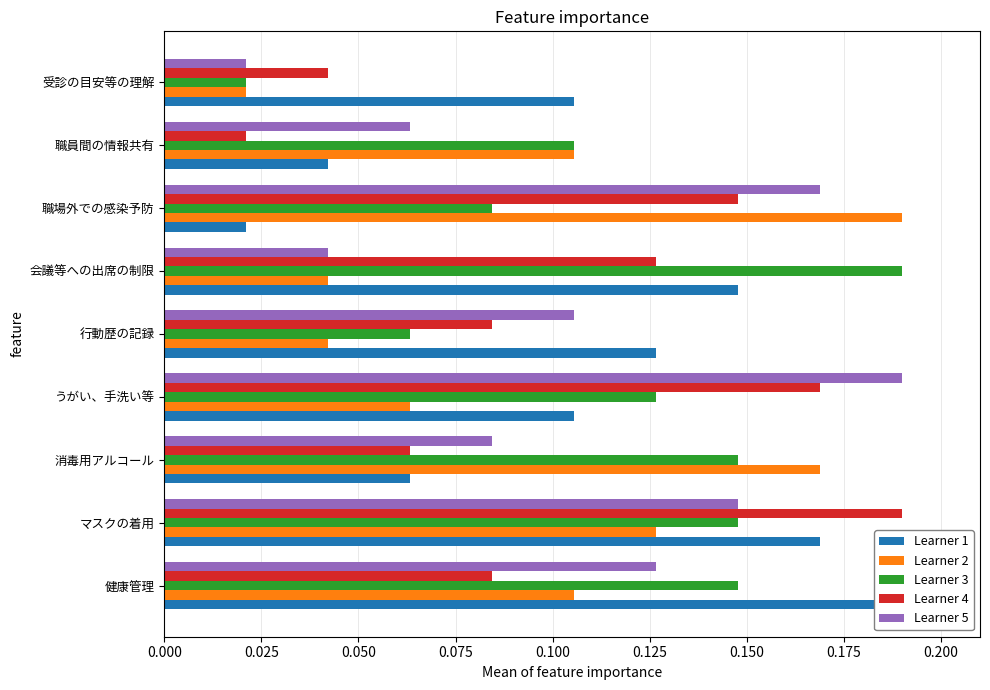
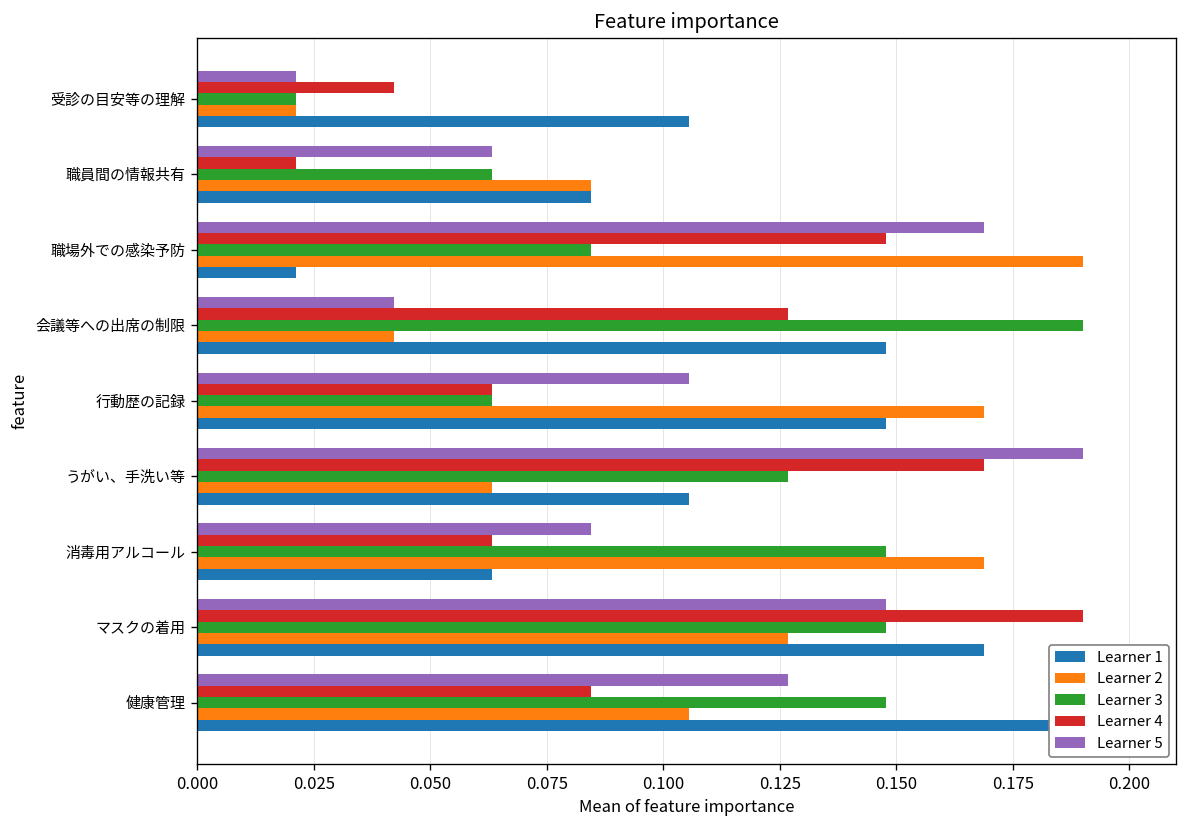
  {
    "Learner 1": {
      "受診の目安等の理解": 0.106,
-     "職員間の情報共有": 0.042,
+     "職員間の情報共有": 0.084,
      "職場外での感染予防": 0.021,
      "会議等への出席の制限": 0.148,
-     "行動歴の記録": 0.127,
+     "行動歴の記録": 0.148,
      "うがい、手洗い等": 0.106,
      "消毒用アルコール": 0.063,
      "マスクの着用": 0.169
    },
    "Learner 2": {
      "受診の目安等の理解": 0.021,
-     "職員間の情報共有": 0.106,
+     "職員間の情報共有": 0.084,
      "職場外での感染予防": 0.190,
      "会議等への出席の制限": 0.042,
-     "行動歴の記録": 0.042,
+     "行動歴の記録": 0.169,
      "うがい、手洗い等": 0.063,
      "消毒用アルコール": 0.169,
      "マスクの着用": 0.127,
      "健康管理": 0.106
    },
    "Learner 3": {
      "受診の目安等の理解": 0.021,
-     "職員間の情報共有": 0.106,
+     "職員間の情報共有": 0.063,
      "職場外での感染予防": 0.084,
      "会議等への出席の制限": 0.190,
      "行動歴の記録": 0.063,
      "うがい、手洗い等": 0.127,
      "消毒用アルコール": 0.148,
      "マスクの着用": 0.148,
      "健康管理": 0.148
    },
    "Learner 4": {
      "受診の目安等の理解": 0.042,
      "職員間の情報共有": 0.021,
      "職場外での感染予防": 0.148,
      "会議等への出席の制限": 0.127,
-     "行動歴の記録": 0.084,
+     "行動歴の記録": 0.063,
      "うがい、手洗い等": 0.169,
      "消毒用アルコール": 0.063,
      "マスクの着用": 0.190,
      "健康管理": 0.084
    },
    "Learner 5": {
      "受診の目安等の理解": 0.021,
      "職員間の情報共有": 0.063,
      "職場外での感染予防": 0.169,
      "会議等への出席の制限": 0.042,
      "行動歴の記録": 0.106,
      "うがい、手洗い等": 0.190,
      "消毒用アルコール": 0.084,
      "マスクの着用": 0.148,
      "健康管理": 0.127
    }
  }
